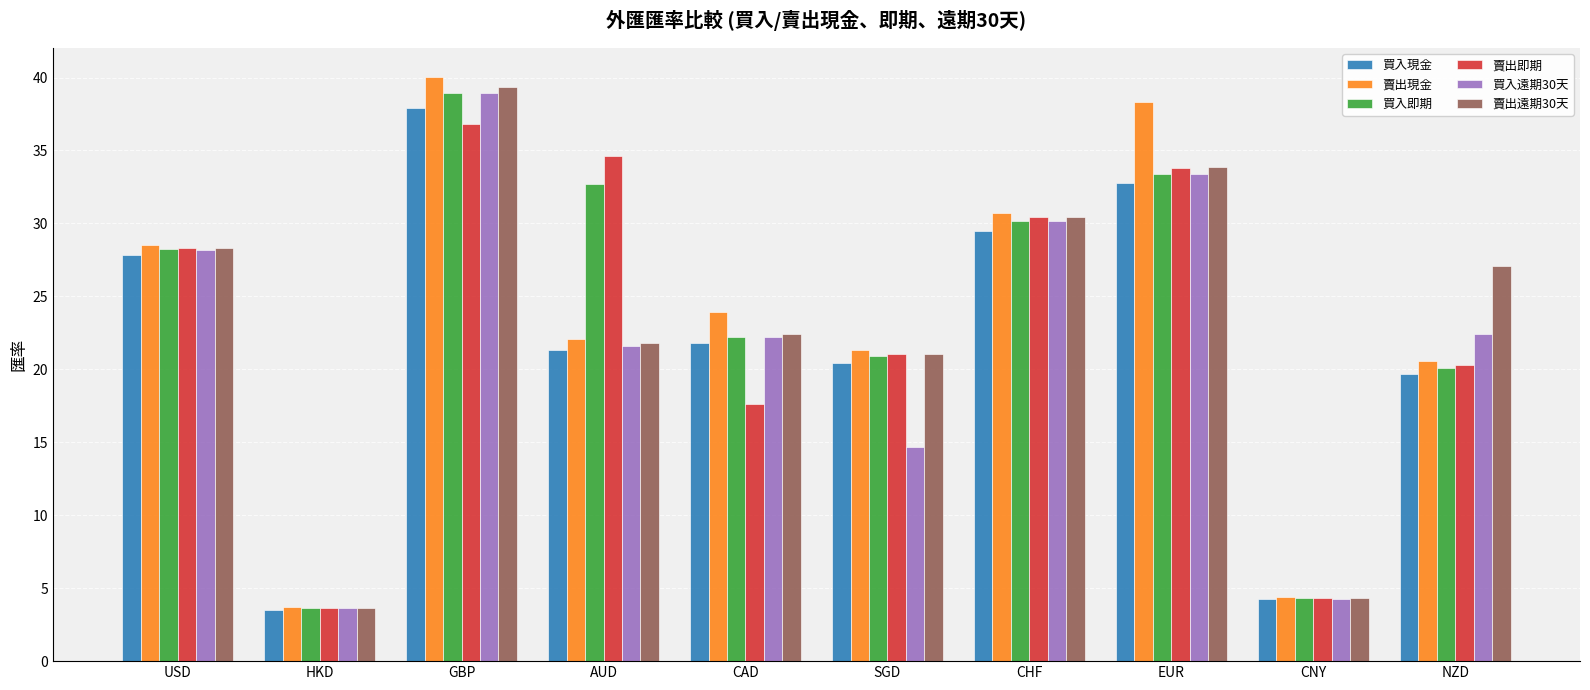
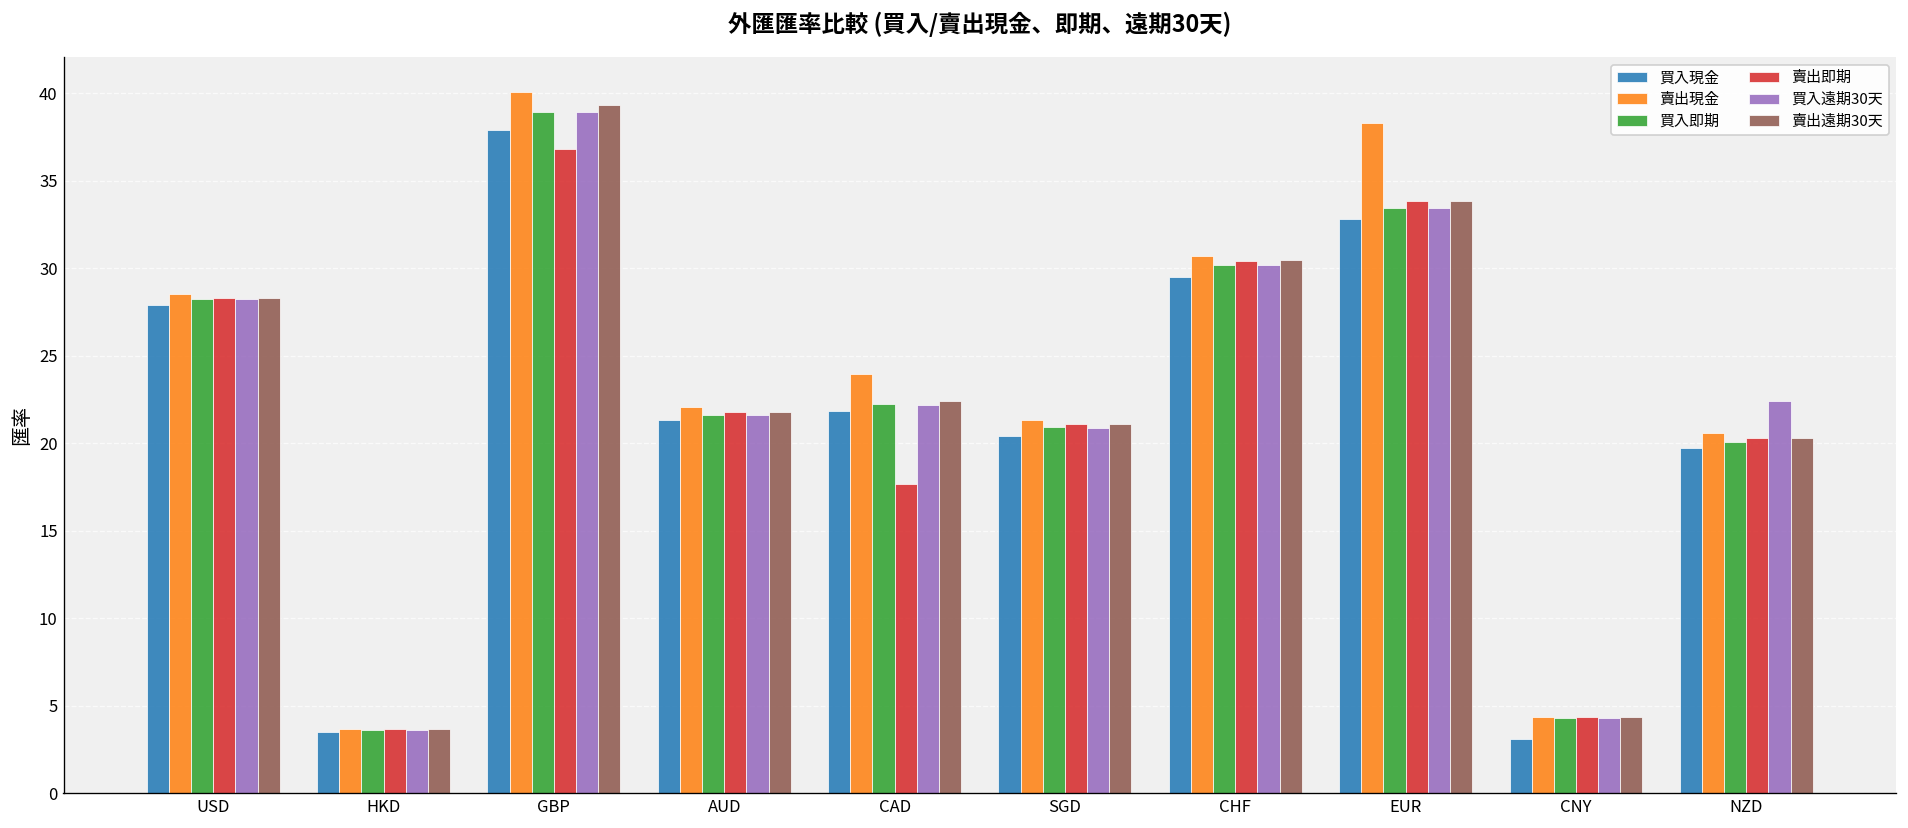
  {
    "買入現金": {
      "USD": 27.9,
      "HKD": 3.5,
      "GBP": 37.9,
      "AUD": 21.3,
      "CAD": 21.8,
      "SGD": 20.4,
      "CHF": 29.5,
      "EUR": 32.8,
-     "CNY": 4.2,
+     "CNY": 3.1,
      "NZD": 19.7
    },
    "賣出現金": {
      "USD": 28.5,
      "HKD": 3.7,
      "GBP": 40.0,
      "AUD": 22.1,
      "CAD": 24.0,
      "SGD": 21.3,
      "CHF": 30.7,
      "EUR": 38.3,
      "CNY": 4.4,
      "NZD": 20.6
    },
    "買入即期": {
      "USD": 28.2,
      "HKD": 3.6,
      "GBP": 38.9,
-     "AUD": 32.7,
+     "AUD": 21.6,
      "CAD": 22.2,
      "SGD": 20.9,
      "CHF": 30.2,
      "EUR": 33.4,
      "CNY": 4.3,
      "NZD": 20.1
    },
    "賣出即期": {
      "USD": 28.3,
      "HKD": 3.7,
      "GBP": 36.8,
-     "AUD": 34.6,
+     "AUD": 21.8,
      "CAD": 17.7,
      "SGD": 21.1,
      "CHF": 30.4,
      "EUR": 33.8,
      "CNY": 4.3,
      "NZD": 20.3
    },
    "買入遠期30天": {
      "USD": 28.2,
      "HKD": 3.6,
      "GBP": 38.9,
      "AUD": 21.6,
      "CAD": 22.2,
-     "SGD": 14.7,
+     "SGD": 20.9,
      "CHF": 30.2,
      "EUR": 33.4,
      "CNY": 4.3,
      "NZD": 22.4
    },
    "賣出遠期30天": {
      "USD": 28.3,
      "HKD": 3.7,
      "GBP": 39.3,
      "AUD": 21.8,
      "CAD": 22.4,
      "SGD": 21.1,
      "CHF": 30.5,
      "EUR": 33.9,
      "CNY": 4.3,
-     "NZD": 27.1
+     "NZD": 20.3
    }
  }
